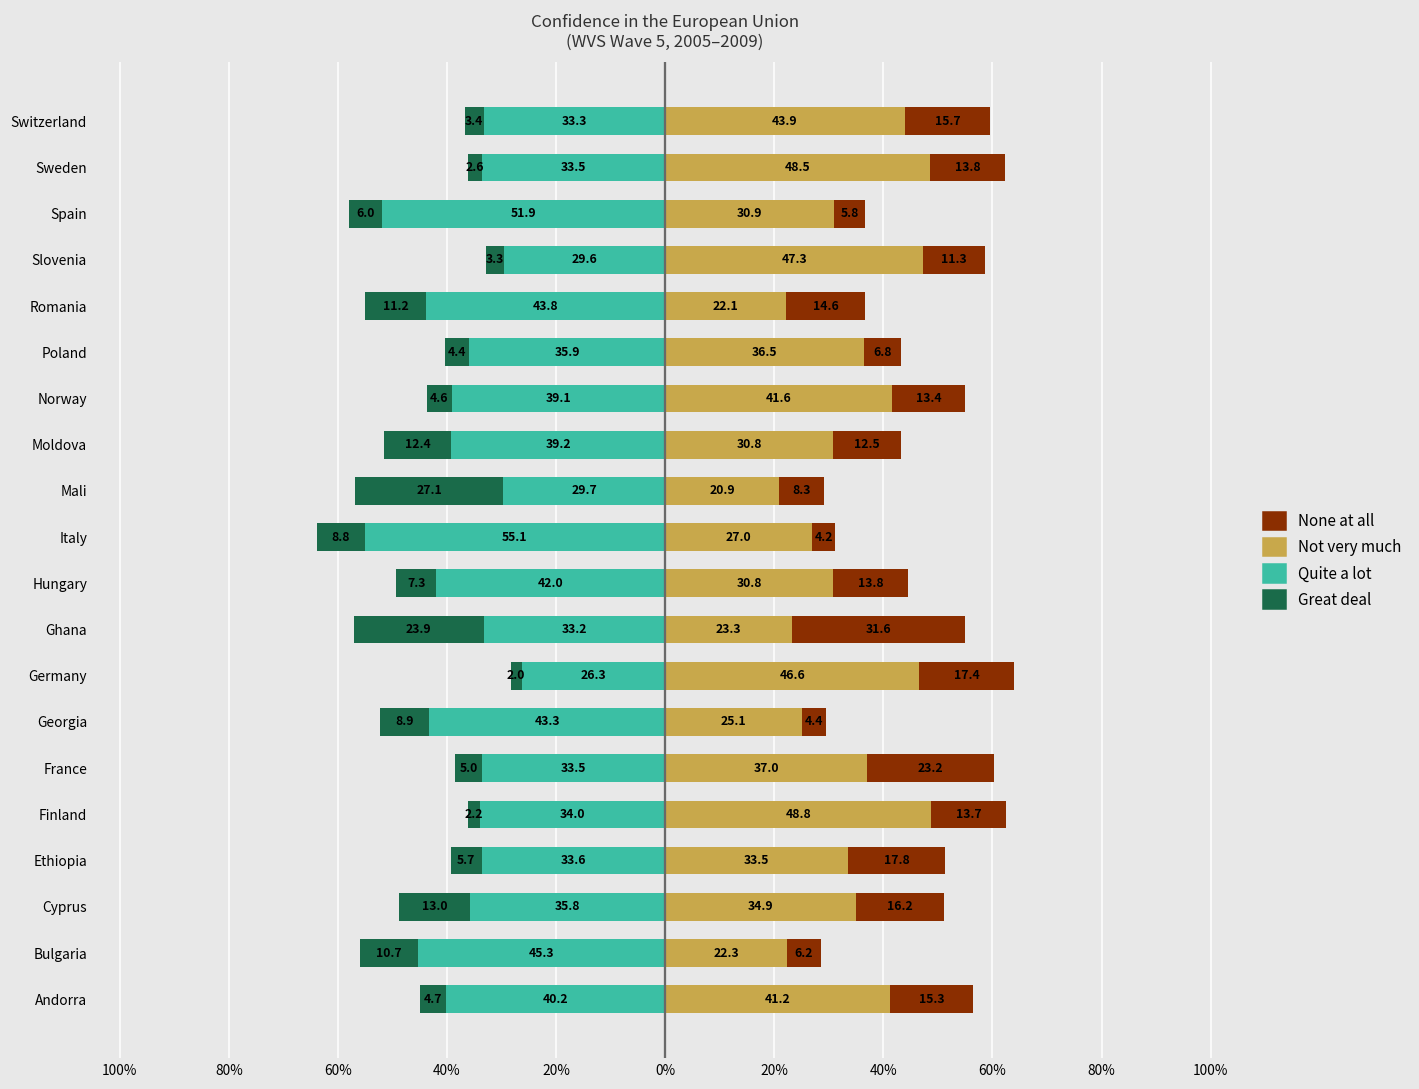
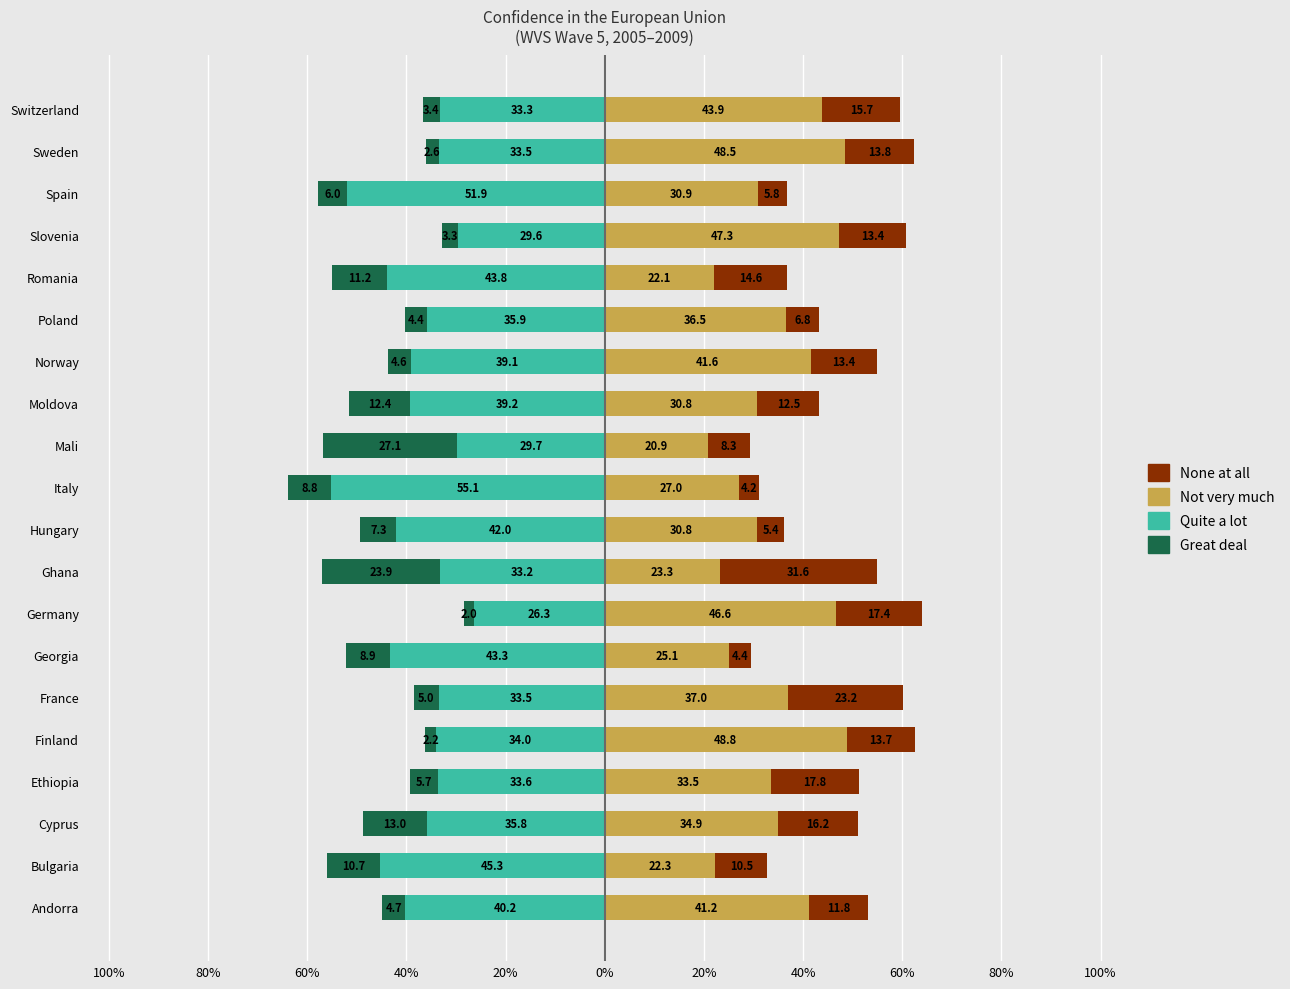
  {
    "Not very much": {
      "Switzerland": 43.9,
      "Sweden": 48.5,
      "Spain": 30.9,
      "Slovenia": 47.3,
      "Romania": 22.1,
      "Poland": 36.5,
      "Norway": 41.6,
      "Moldova": 30.8,
      "Mali": 20.9,
      "Italy": 27.0,
      "Hungary": 30.8,
      "Ghana": 23.3,
      "Germany": 46.6,
      "Georgia": 25.1,
      "France": 37.0,
      "Finland": 48.8,
      "Ethiopia": 33.5,
      "Cyprus": 34.9,
      "Bulgaria": 22.3,
      "Andorra": 41.2
    },
    "None at all": {
      "Switzerland": 15.7,
      "Sweden": 13.8,
      "Spain": 5.8,
-     "Slovenia": 11.3,
+     "Slovenia": 13.4,
      "Romania": 14.6,
      "Poland": 6.8,
      "Norway": 13.4,
      "Moldova": 12.5,
      "Mali": 8.3,
      "Italy": 4.2,
-     "Hungary": 13.8,
+     "Hungary": 5.4,
      "Ghana": 31.6,
      "Germany": 17.4,
      "Georgia": 4.4,
      "France": 23.2,
      "Finland": 13.7,
      "Ethiopia": 17.8,
      "Cyprus": 16.2,
-     "Bulgaria": 6.2,
-     "Andorra": 15.3
+     "Bulgaria": 10.5,
+     "Andorra": 11.8
    }
  }
